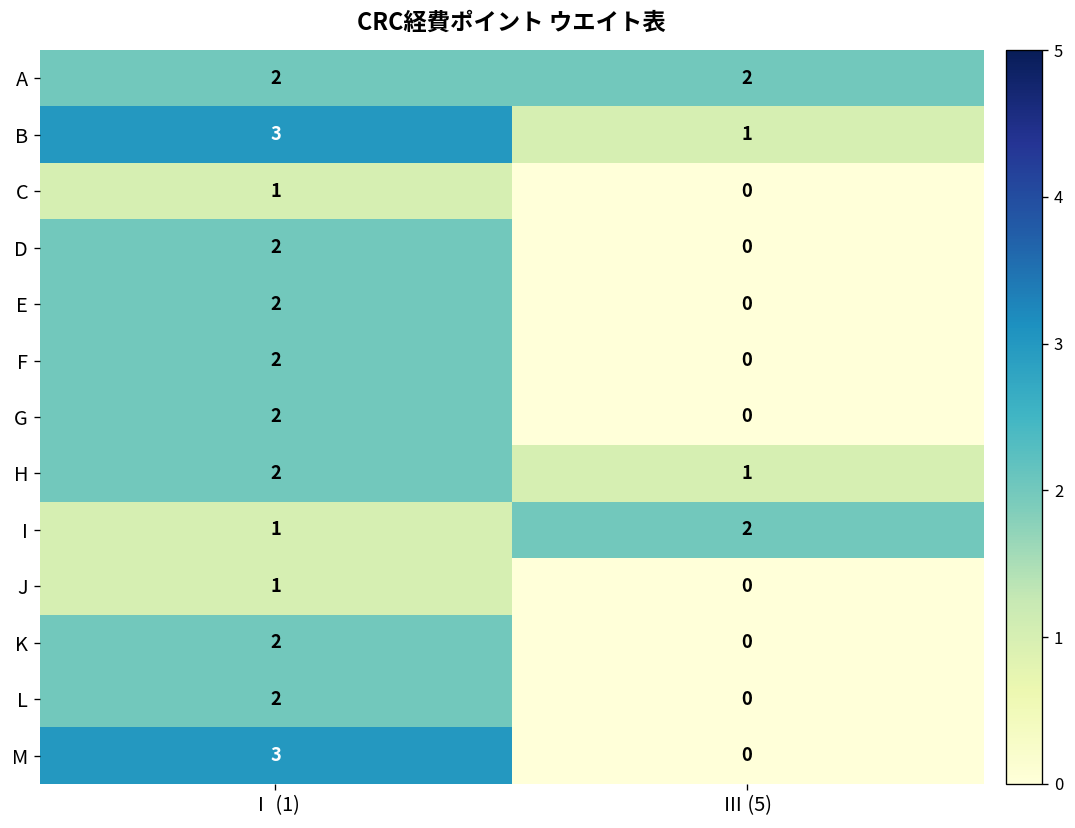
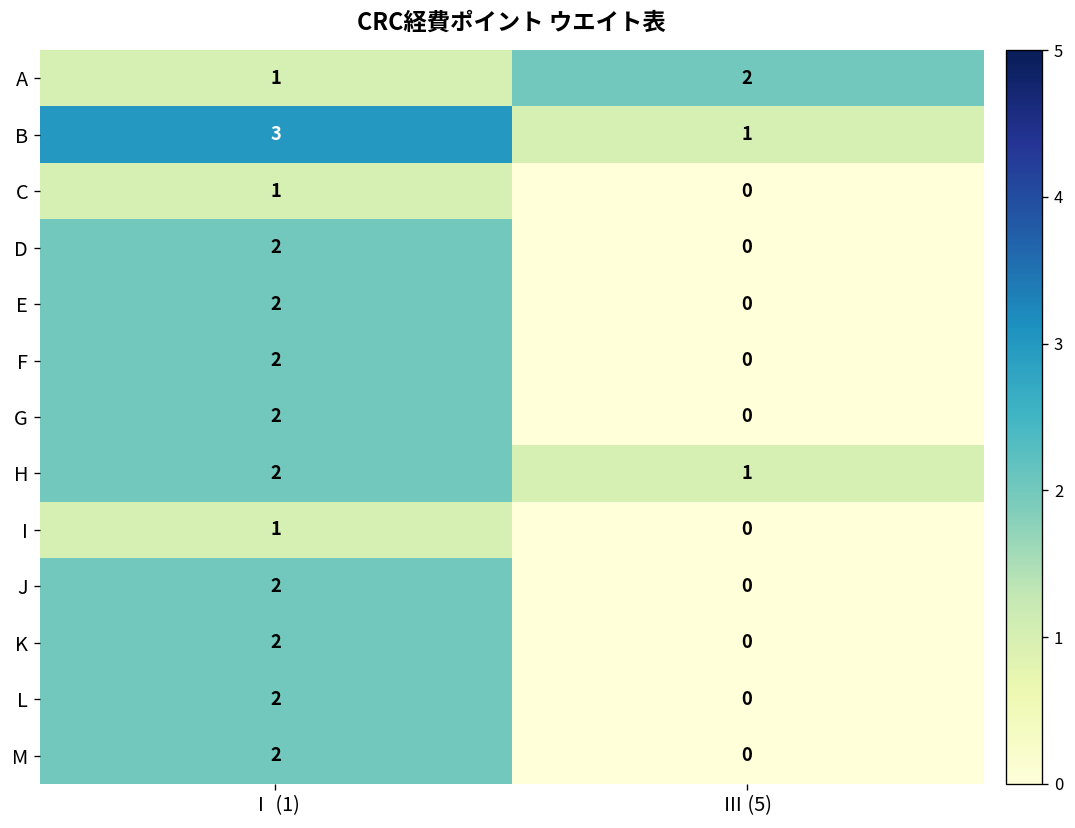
  {
    "A": {
-     "Ⅰ (1)": 2,
+     "Ⅰ (1)": 1,
      "Ⅲ (5)": 2
    },
    "B": {
      "Ⅰ (1)": 3,
      "Ⅲ (5)": 1
    },
    "C": {
      "Ⅰ (1)": 1,
      "Ⅲ (5)": 0
    },
    "D": {
      "Ⅰ (1)": 2,
      "Ⅲ (5)": 0
    },
    "E": {
      "Ⅰ (1)": 2,
      "Ⅲ (5)": 0
    },
    "F": {
      "Ⅰ (1)": 2,
      "Ⅲ (5)": 0
    },
    "G": {
      "Ⅰ (1)": 2,
      "Ⅲ (5)": 0
    },
    "H": {
      "Ⅰ (1)": 2,
      "Ⅲ (5)": 1
    },
    "I": {
      "Ⅰ (1)": 1,
-     "Ⅲ (5)": 2
+     "Ⅲ (5)": 0
    },
    "J": {
-     "Ⅰ (1)": 1,
+     "Ⅰ (1)": 2,
      "Ⅲ (5)": 0
    },
    "K": {
      "Ⅰ (1)": 2,
      "Ⅲ (5)": 0
    },
    "L": {
      "Ⅰ (1)": 2,
      "Ⅲ (5)": 0
    },
    "M": {
-     "Ⅰ (1)": 3,
+     "Ⅰ (1)": 2,
      "Ⅲ (5)": 0
    }
  }
